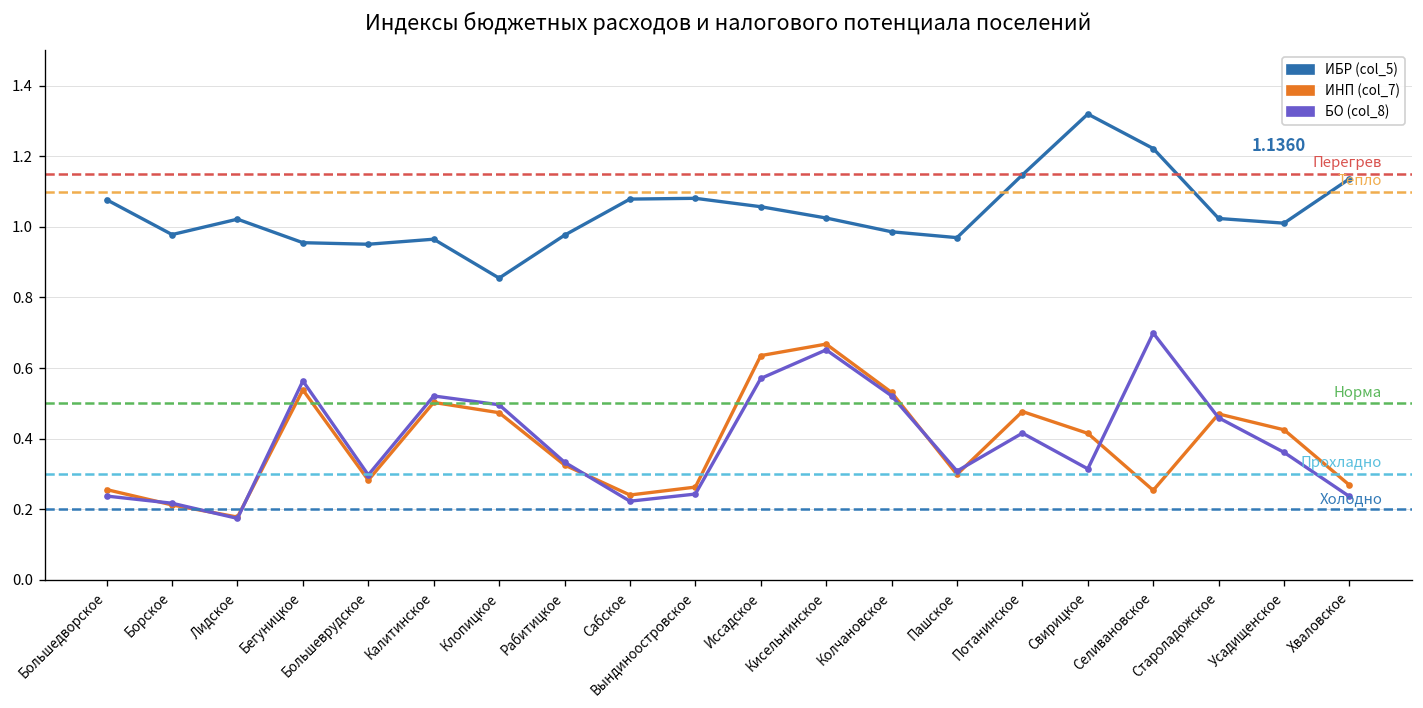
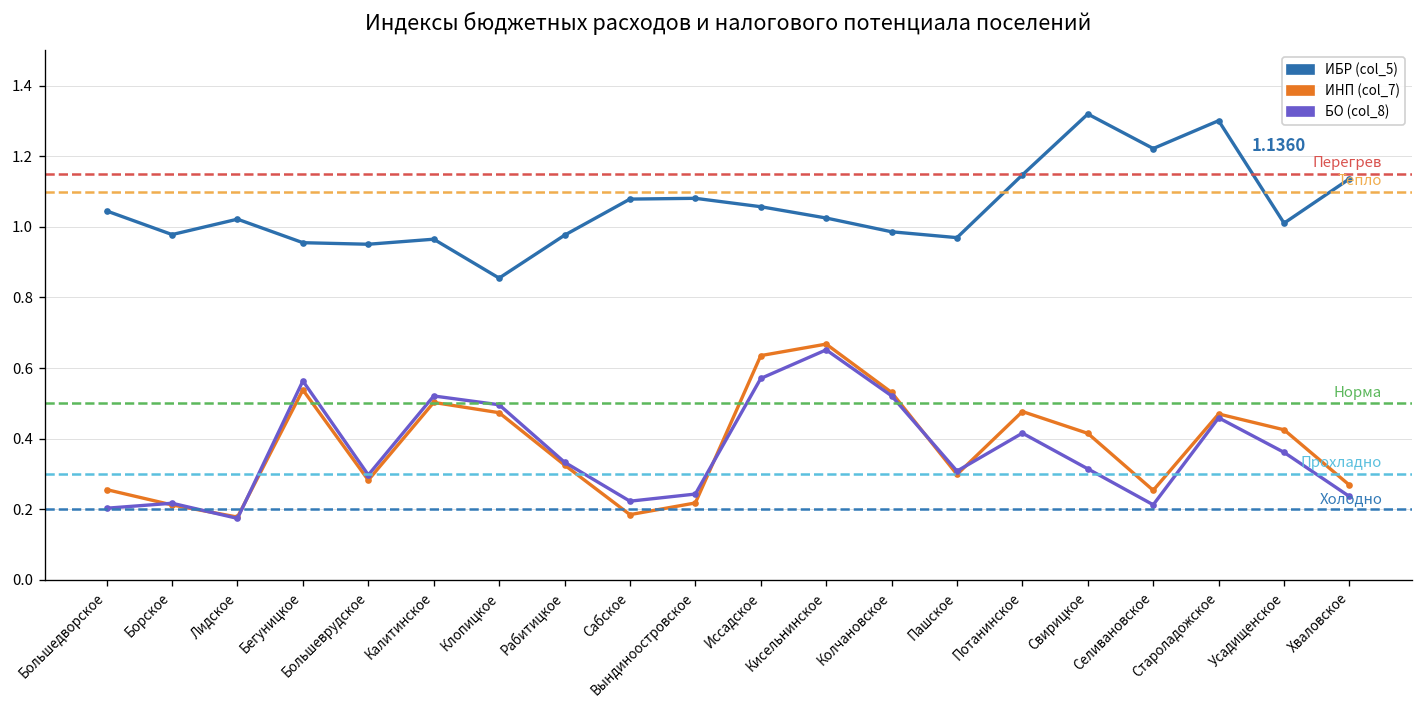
  {
    "ИБР (col_5)": {
-     "Большедворское": 1.08,
+     "Большедворское": 1.05,
      "Борское": 0.98,
      "Лидское": 1.02,
      "Бегуницкое": 0.96,
      "Большеврудское": 0.95,
      "Калитинское": 0.97,
      "Клопицкое": 0.85,
      "Рабитицкое": 0.98,
      "Сабское": 1.08,
      "Вындиноостровское": 1.08,
      "Иссадское": 1.06,
      "Кисельнинское": 1.03,
      "Колчановское": 0.99,
      "Пашское": 0.97,
      "Потанинское": 1.15,
      "Свирицкое": 1.32,
      "Селивановское": 1.22,
-     "Староладожское": 1.02,
+     "Староладожское": 1.30,
      "Усадищенское": 1.01,
      "Хваловское": 1.14
    },
    "ИНП (col_7)": {
      "Большедворское": 0.26,
      "Бегуницкое": 0.54,
      "Большеврудское": 0.28,
      "Калитинское": 0.50,
      "Клопицкое": 0.47,
-     "Сабское": 0.24,
-     "Вындиноостровское": 0.26,
+     "Сабское": 0.18,
+     "Вындиноостровское": 0.22,
      "Иссадское": 0.64,
      "Кисельнинское": 0.67,
      "Колчановское": 0.53,
      "Пашское": 0.30,
      "Потанинское": 0.48,
      "Свирицкое": 0.42,
      "Селивановское": 0.25,
      "Староладожское": 0.47,
      "Усадищенское": 0.43,
      "Хваловское": 0.27
    },
    "БО (col_8)": {
-     "Большедворское": 0.24,
+     "Большедворское": 0.20,
      "Бегуницкое": 0.56,
      "Большеврудское": 0.30,
      "Калитинское": 0.52,
      "Клопицкое": 0.50,
      "Сабское": 0.22,
      "Вындиноостровское": 0.24,
      "Иссадское": 0.57,
      "Кисельнинское": 0.65,
      "Колчановское": 0.52,
      "Пашское": 0.31,
      "Потанинское": 0.42,
      "Свирицкое": 0.31,
-     "Селивановское": 0.70,
+     "Селивановское": 0.21,
      "Староладожское": 0.46,
      "Усадищенское": 0.36,
      "Хваловское": 0.24
    }
  }
